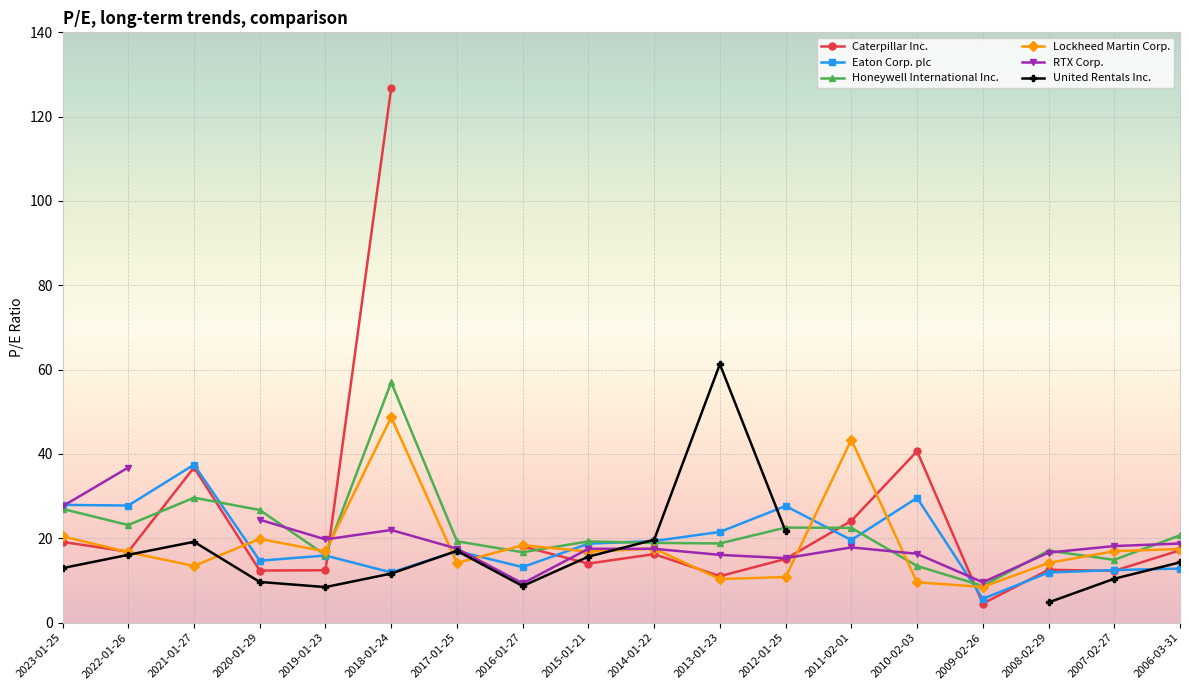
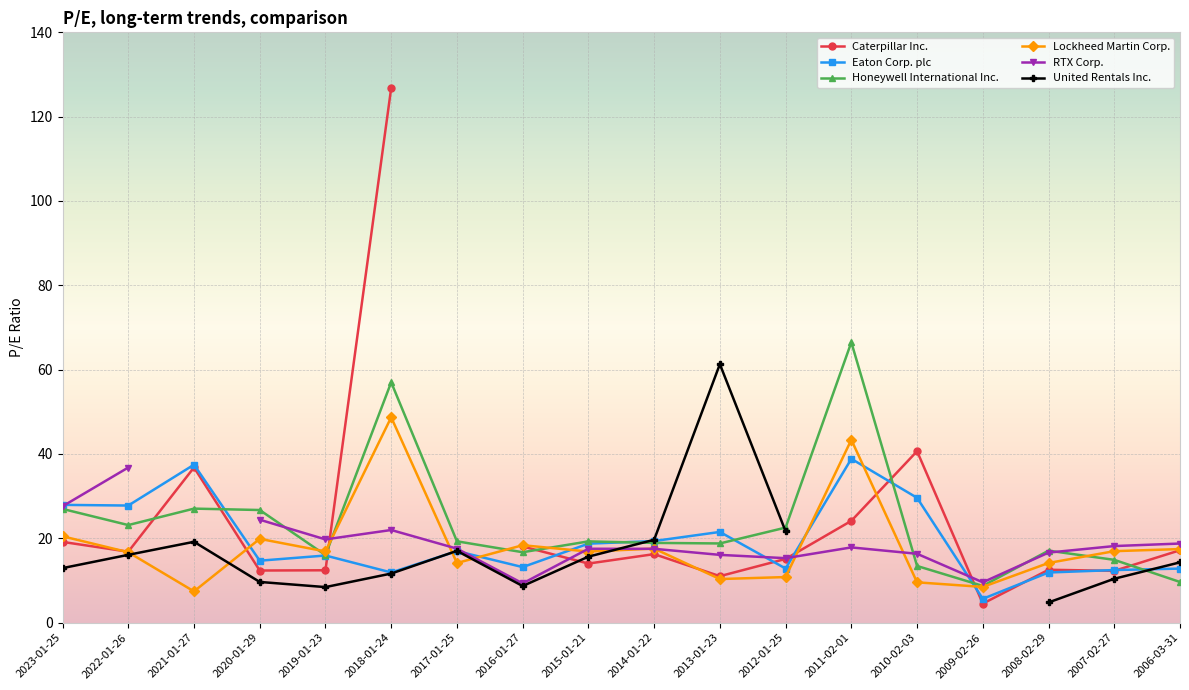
  {
    "Eaton Corp. plc": {
      "2022-01-26": 28,
      "2021-01-27": 37,
      "2020-01-29": 15,
      "2016-01-27": 13,
      "2013-01-23": 22,
-     "2012-01-25": 28,
-     "2011-02-01": 20,
+     "2012-01-25": 13,
+     "2011-02-01": 39,
      "2010-02-03": 30,
      "2009-02-26": 6,
      "2008-02-29": 12,
      "2006-03-31": 13
    },
    "Honeywell International Inc.": {
      "2023-01-25": 27,
      "2022-01-26": 23,
-     "2021-01-27": 30,
+     "2021-01-27": 27,
      "2020-01-29": 27,
      "2018-01-24": 57,
      "2017-01-25": 19,
      "2016-01-27": 17,
      "2013-01-23": 19,
      "2012-01-25": 23,
-     "2011-02-01": 22,
+     "2011-02-01": 66,
      "2010-02-03": 13,
      "2007-02-27": 15,
-     "2006-03-31": 21
+     "2006-03-31": 10
    },
    "Lockheed Martin Corp.": {
      "2023-01-25": 20,
-     "2021-01-27": 13,
+     "2021-01-27": 7,
      "2020-01-29": 20,
      "2019-01-23": 17,
      "2018-01-24": 49,
      "2017-01-25": 14,
      "2015-01-21": 17,
      "2013-01-23": 10,
      "2012-01-25": 11,
      "2011-02-01": 43,
      "2010-02-03": 10,
      "2008-02-29": 14,
      "2007-02-27": 17
    }
  }
